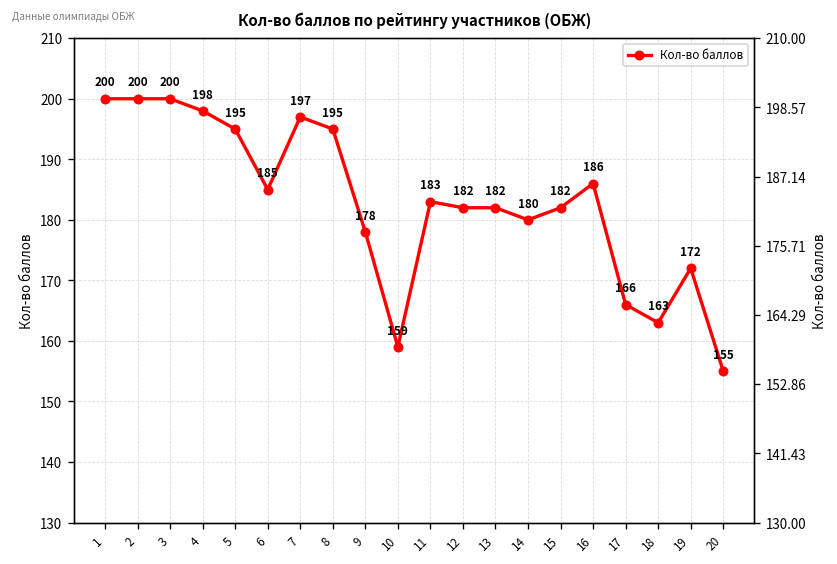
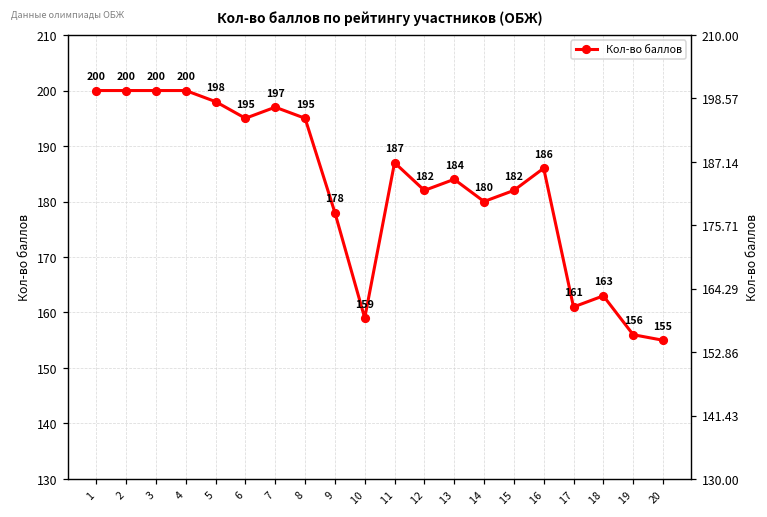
  {
    "1": 200,
    "2": 200,
    "3": 200,
-   "4": 198,
-   "5": 195,
-   "6": 185,
+   "4": 200,
+   "5": 198,
+   "6": 195,
    "7": 197,
    "8": 195,
    "9": 178,
    "10": 159,
-   "11": 183,
+   "11": 187,
    "12": 182,
-   "13": 182,
+   "13": 184,
    "14": 180,
    "15": 182,
    "16": 186,
-   "17": 166,
+   "17": 161,
    "18": 163,
-   "19": 172,
+   "19": 156,
    "20": 155
  }
